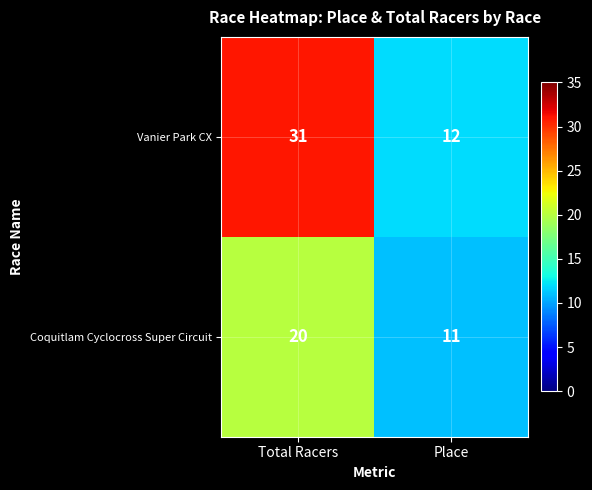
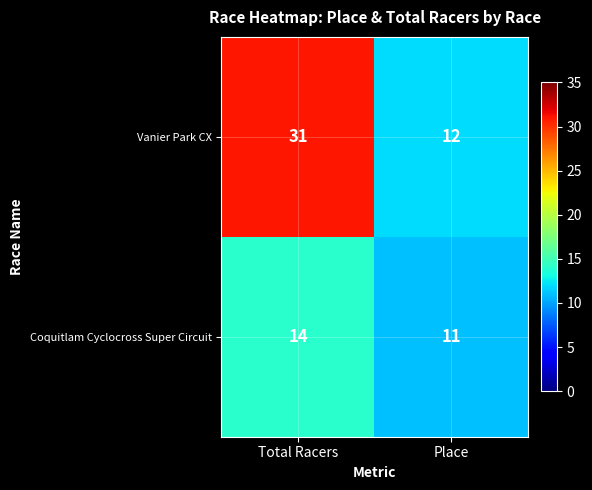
  {
    "Vanier Park CX": {
      "Total Racers": 31,
      "Place": 12
    },
    "Coquitlam Cyclocross Super Circuit": {
-     "Total Racers": 20,
+     "Total Racers": 14,
      "Place": 11
    }
  }
